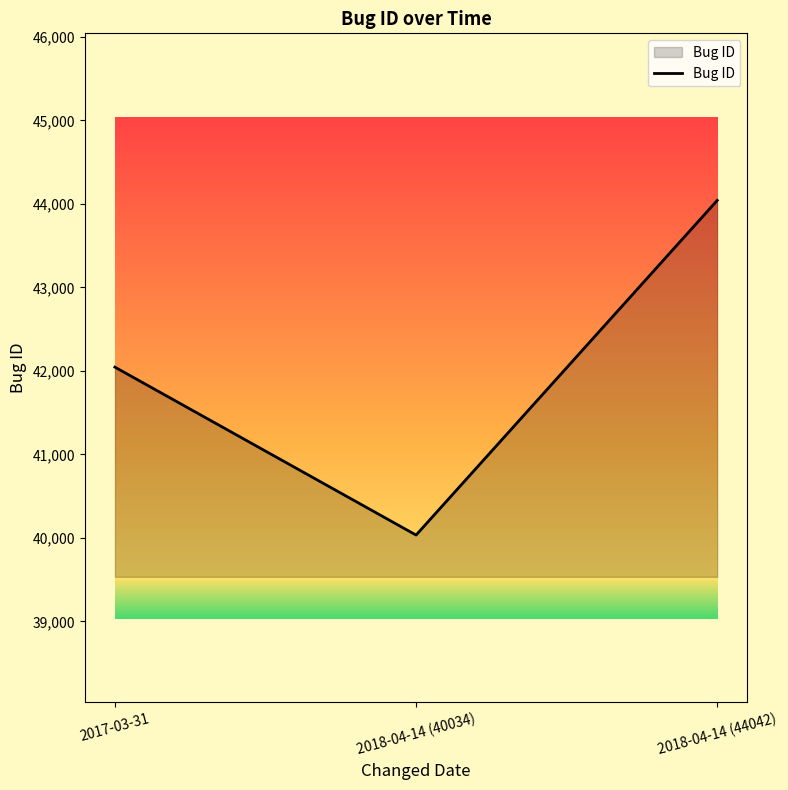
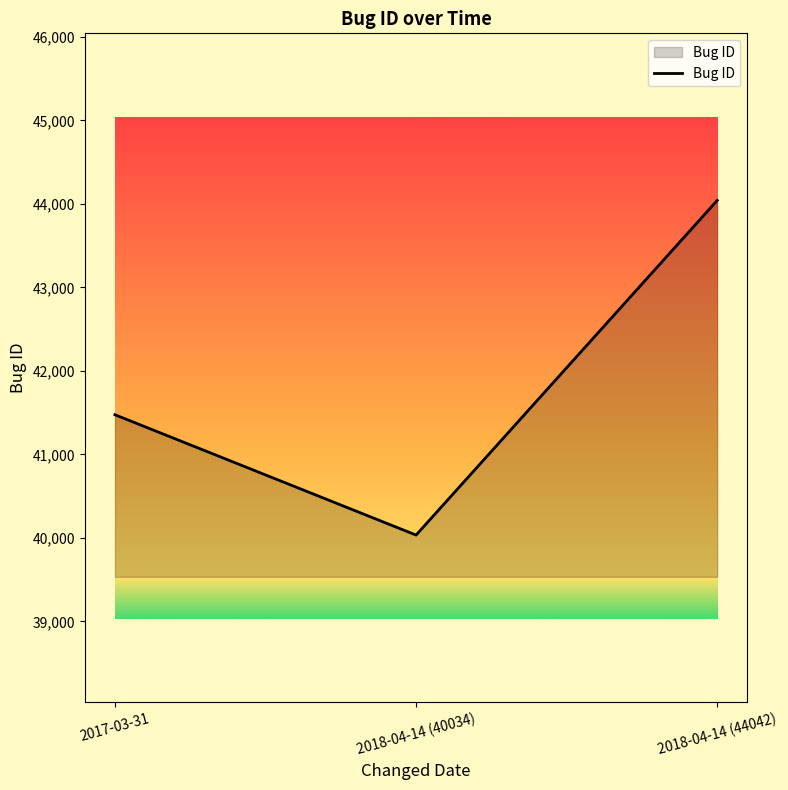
  {
-   "2017-03-31": "42,000",
+   "2017-03-31": "41,500",
    "2018-04-14 (40034)": "40,000",
    "2018-04-14 (44042)": "44,000"
  }
